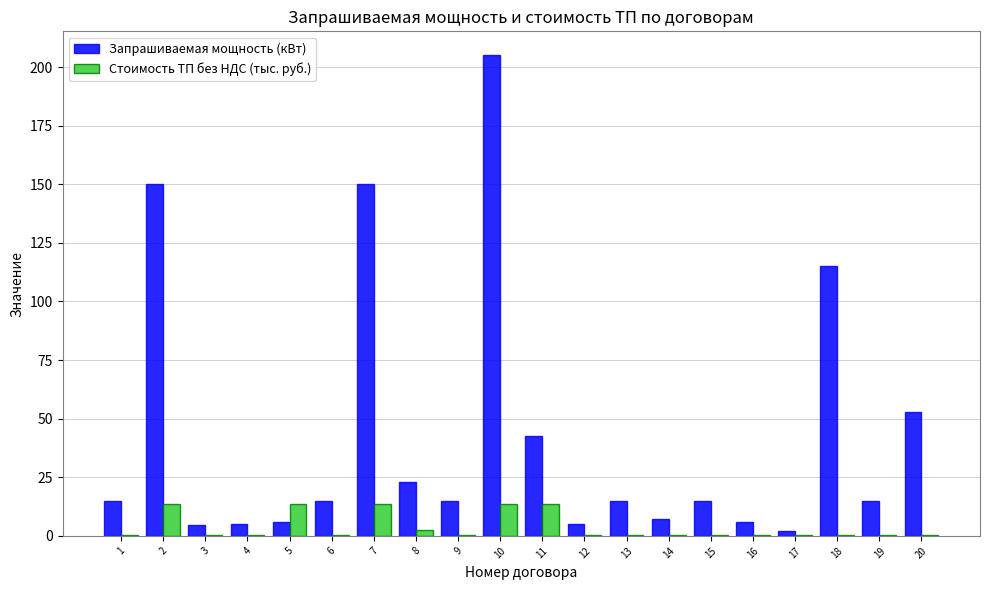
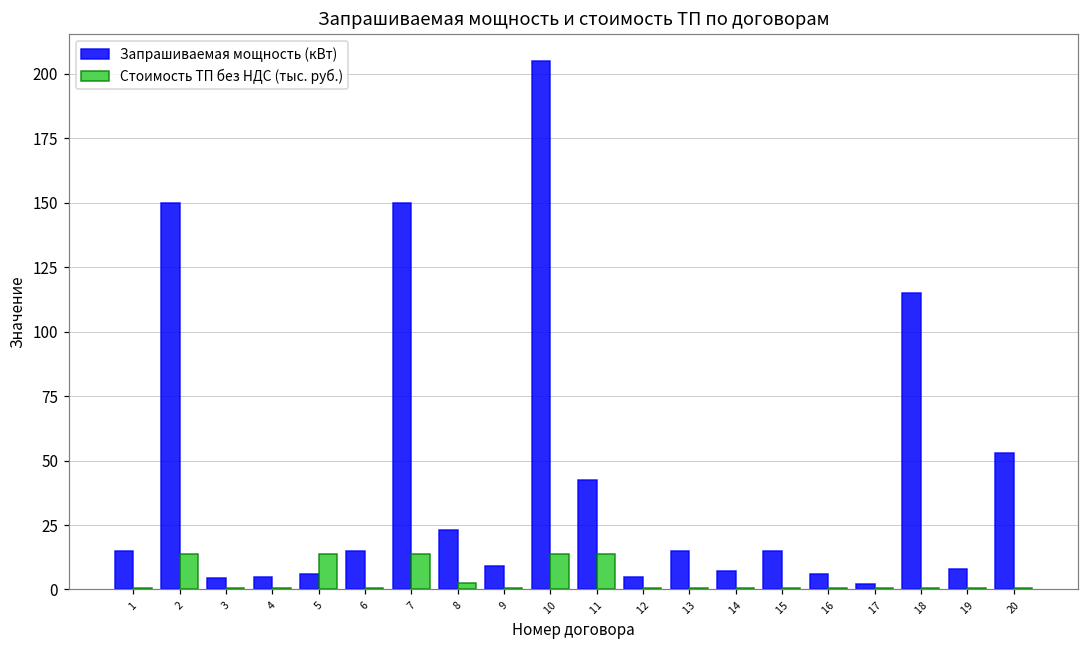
  {
    "Запрашиваемая мощность (кВт)": {
      "1": 15,
      "2": 150,
      "3": 5,
      "4": 5,
      "5": 6,
      "6": 15,
      "7": 150,
      "8": 23,
-     "9": 15,
+     "9": 9,
      "10": 205,
      "11": 43,
      "12": 5,
      "13": 15,
      "14": 7,
      "15": 15,
      "16": 6,
      "17": 2,
      "18": 115,
-     "19": 15,
+     "19": 8,
      "20": 53
    },
    "Стоимость ТП без НДС (тыс. руб.)": {
      "2": 14,
      "5": 14,
      "7": 14,
      "8": 2,
      "10": 14,
      "11": 14
    }
  }
